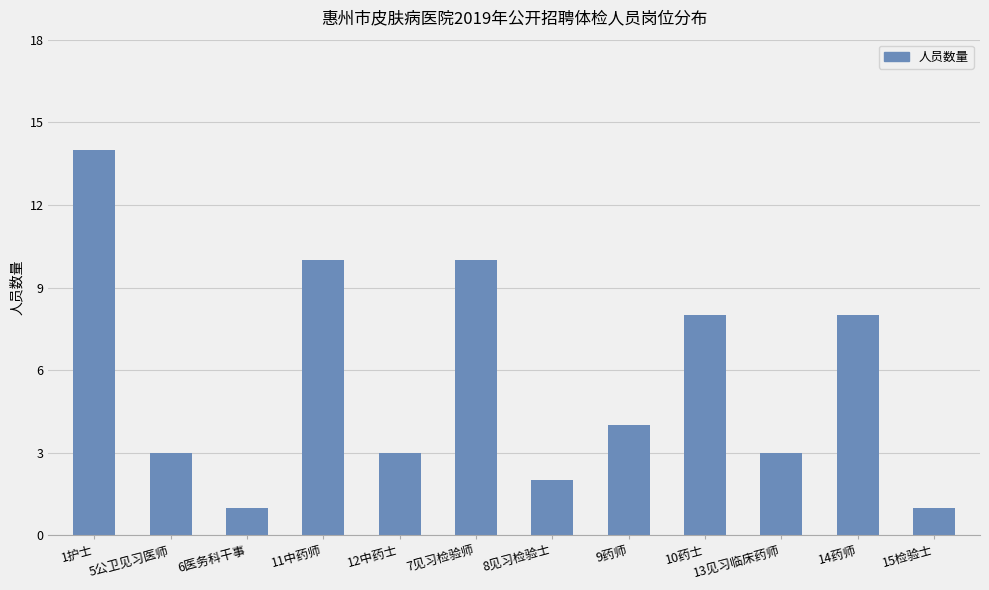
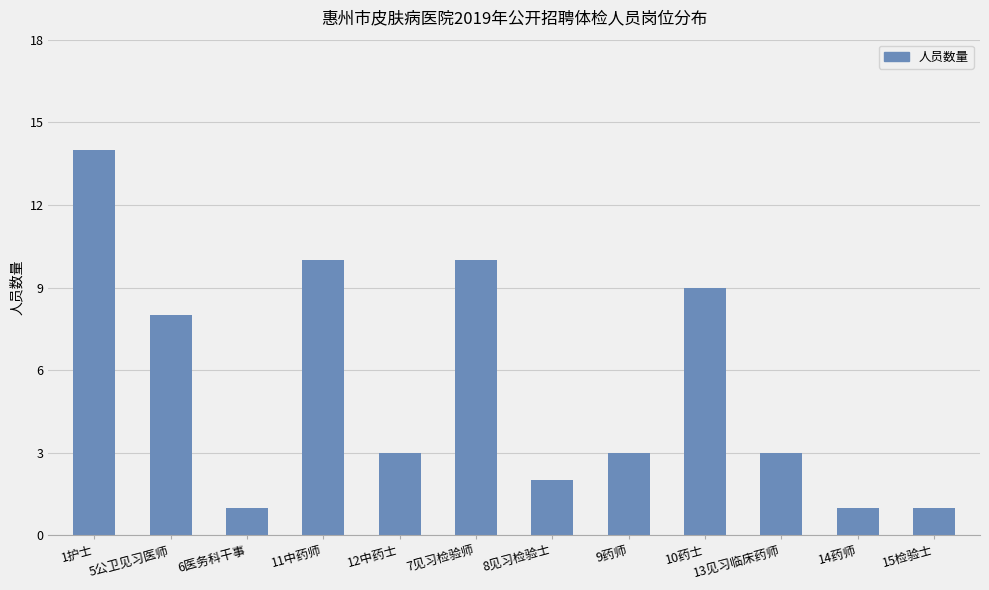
  {
    "1护士": 14,
-   "5公卫见习医师": 3,
+   "5公卫见习医师": 8,
    "6医务科干事": 1,
    "11中药师": 10,
    "12中药士": 3,
    "7见习检验师": 10,
    "8见习检验士": 2,
-   "9药师": 4,
-   "10药士": 8,
+   "9药师": 3,
+   "10药士": 9,
    "13见习临床药师": 3,
-   "14药师": 8,
+   "14药师": 1,
    "15检验士": 1
  }
